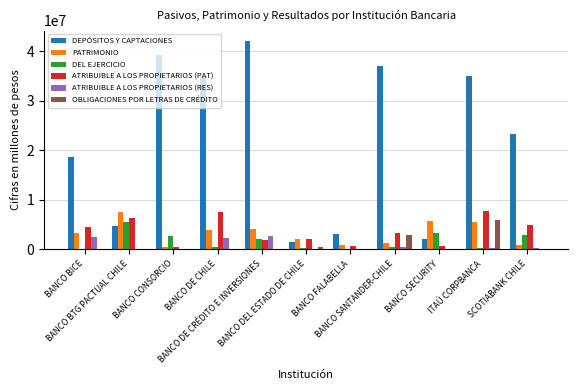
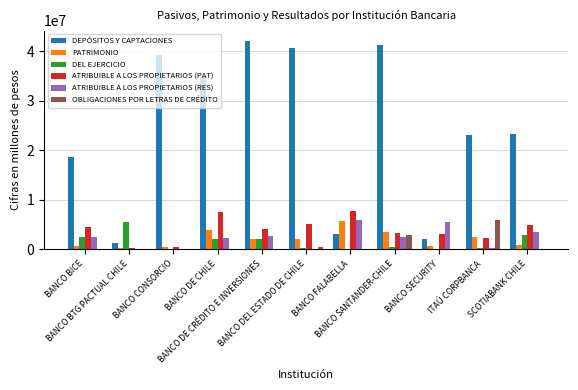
  {
    "DEPÓSITOS Y CAPTACIONES": {
      "BANCO BICE": 19000000,
-     "BANCO BTG PACTUAL CHILE": 5000000,
+     "BANCO BTG PACTUAL CHILE": 1000000,
      "BANCO DE CRÉDITO E INVERSIONES": 42000000,
-     "BANCO DEL ESTADO DE CHILE": 1000000,
+     "BANCO DEL ESTADO DE CHILE": 41000000,
      "BANCO FALABELLA": 3000000,
-     "BANCO SANTANDER-CHILE": 37000000,
+     "BANCO SANTANDER-CHILE": 41000000,
      "BANCO SECURITY": 2000000,
-     "ITAÚ CORPBANCA": 35000000,
+     "ITAÚ CORPBANCA": 23000000,
      "SCOTIABANK CHILE": 23000000
    },
    "PATRIMONIO": {
-     "BANCO BICE": 3000000,
-     "BANCO BTG PACTUAL CHILE": 8000000,
+     "BANCO BICE": 1000000,
+     "BANCO BTG PACTUAL CHILE": 0,
      "BANCO CONSORCIO": 1000000,
      "BANCO DE CHILE": 4000000,
-     "BANCO DE CRÉDITO E INVERSIONES": 4000000,
+     "BANCO DE CRÉDITO E INVERSIONES": 2000000,
      "BANCO DEL ESTADO DE CHILE": 2000000,
-     "BANCO FALABELLA": 1000000,
-     "BANCO SANTANDER-CHILE": 1000000,
-     "BANCO SECURITY": 6000000,
-     "ITAÚ CORPBANCA": 6000000,
+     "BANCO FALABELLA": 6000000,
+     "BANCO SANTANDER-CHILE": 3000000,
+     "BANCO SECURITY": 1000000,
+     "ITAÚ CORPBANCA": 2000000,
      "SCOTIABANK CHILE": 1000000
    },
    "DEL EJERCICIO": {
-     "BANCO BICE": 0,
+     "BANCO BICE": 2000000,
      "BANCO BTG PACTUAL CHILE": 6000000,
-     "BANCO CONSORCIO": 3000000,
-     "BANCO DE CHILE": 0,
+     "BANCO CONSORCIO": 0,
+     "BANCO DE CHILE": 2000000,
      "BANCO DE CRÉDITO E INVERSIONES": 2000000,
-     "BANCO SECURITY": 3000000,
+     "BANCO SECURITY": 0,
      "SCOTIABANK CHILE": 3000000
    },
    "ATRIBUIBLE A LOS PROPIETARIOS (PAT)": {
      "BANCO BICE": 5000000,
-     "BANCO BTG PACTUAL CHILE": 6000000,
+     "BANCO BTG PACTUAL CHILE": 0,
      "BANCO CONSORCIO": 1000000,
      "BANCO DE CHILE": 8000000,
-     "BANCO DE CRÉDITO E INVERSIONES": 2000000,
-     "BANCO DEL ESTADO DE CHILE": 2000000,
-     "BANCO FALABELLA": 1000000,
+     "BANCO DE CRÉDITO E INVERSIONES": 4000000,
+     "BANCO DEL ESTADO DE CHILE": 5000000,
+     "BANCO FALABELLA": 8000000,
      "BANCO SANTANDER-CHILE": 3000000,
-     "BANCO SECURITY": 1000000,
-     "ITAÚ CORPBANCA": 8000000,
+     "BANCO SECURITY": 3000000,
+     "ITAÚ CORPBANCA": 2000000,
      "SCOTIABANK CHILE": 5000000
    },
    "ATRIBUIBLE A LOS PROPIETARIOS (RES)": {
      "BANCO BICE": 3000000,
      "BANCO DE CHILE": 2000000,
      "BANCO DE CRÉDITO E INVERSIONES": 3000000,
-     "BANCO FALABELLA": 0,
-     "BANCO SANTANDER-CHILE": 0,
-     "BANCO SECURITY": 0,
-     "SCOTIABANK CHILE": 0
+     "BANCO FALABELLA": 6000000,
+     "BANCO SANTANDER-CHILE": 2000000,
+     "BANCO SECURITY": 5000000,
+     "SCOTIABANK CHILE": 3000000
    },
    "OBLIGACIONES POR LETRAS DE CRÉDITO": {
      "BANCO BTG PACTUAL CHILE": 0,
      "BANCO CONSORCIO": 0,
      "BANCO SANTANDER-CHILE": 3000000,
      "ITAÚ CORPBANCA": 6000000
    }
  }
